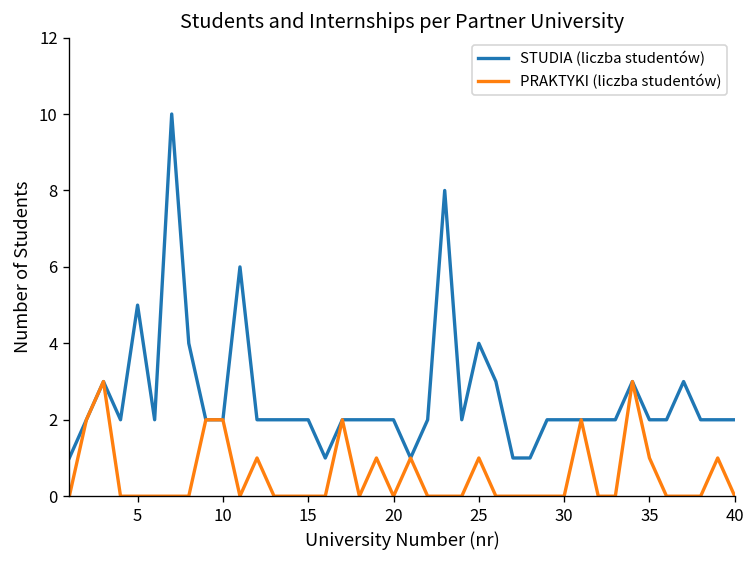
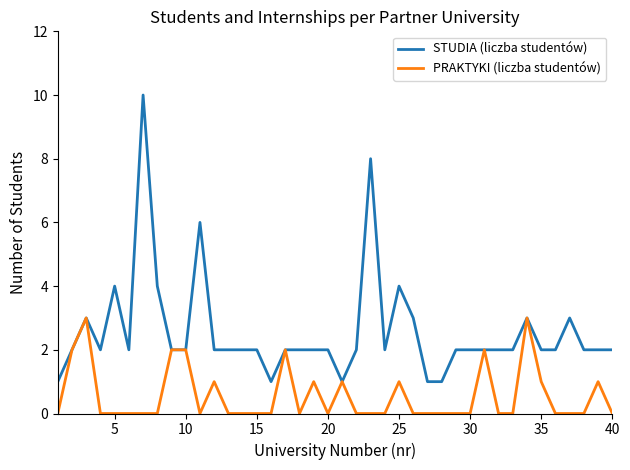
  {
    "STUDIA (liczba studentów)": {
-     "5": 5,
+     "5": 4,
      "15": 2,
      "20": 2,
      "25": 4,
      "30": 2,
      "35": 2,
      "40": 2
    },
    "PRAKTYKI (liczba studentów)": {
      "5": 0,
      "15": 0,
      "20": 0,
      "25": 1,
      "30": 0,
      "35": 1,
      "40": 0
    }
  }
